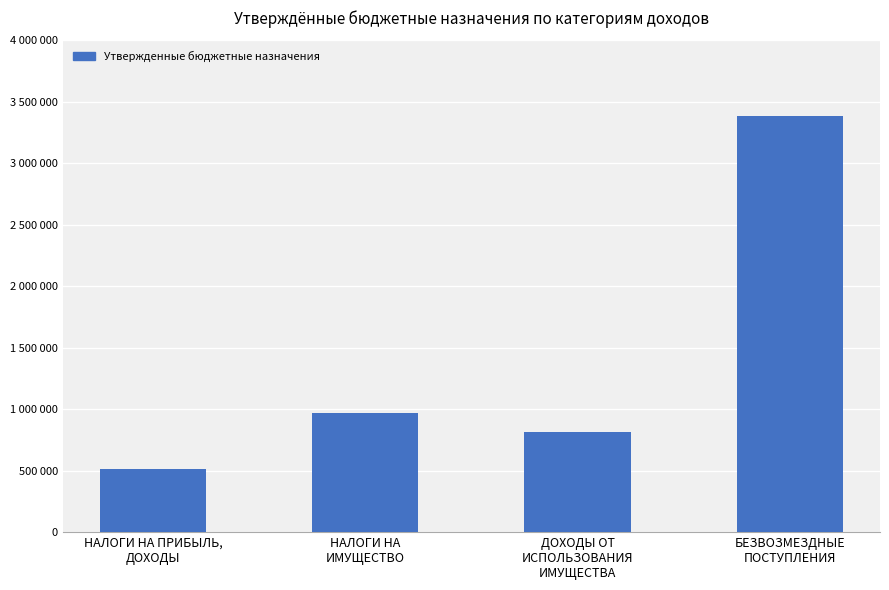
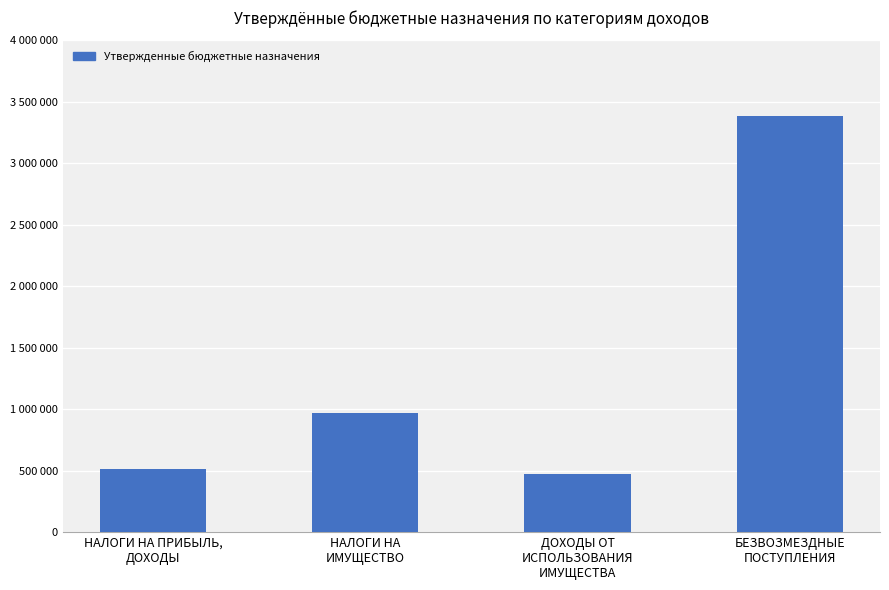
  {
    "НАЛОГИ НА ПРИБЫЛЬ, ДОХОДЫ": 510000,
    "НАЛОГИ НА ИМУЩЕСТВО": 970000,
-   "ДОХОДЫ ОТ ИСПОЛЬЗОВАНИЯ ИМУЩЕСТВА": 810000,
+   "ДОХОДЫ ОТ ИСПОЛЬЗОВАНИЯ ИМУЩЕСТВА": 470000,
    "БЕЗВОЗМЕЗДНЫЕ ПОСТУПЛЕНИЯ": 3380000
  }
